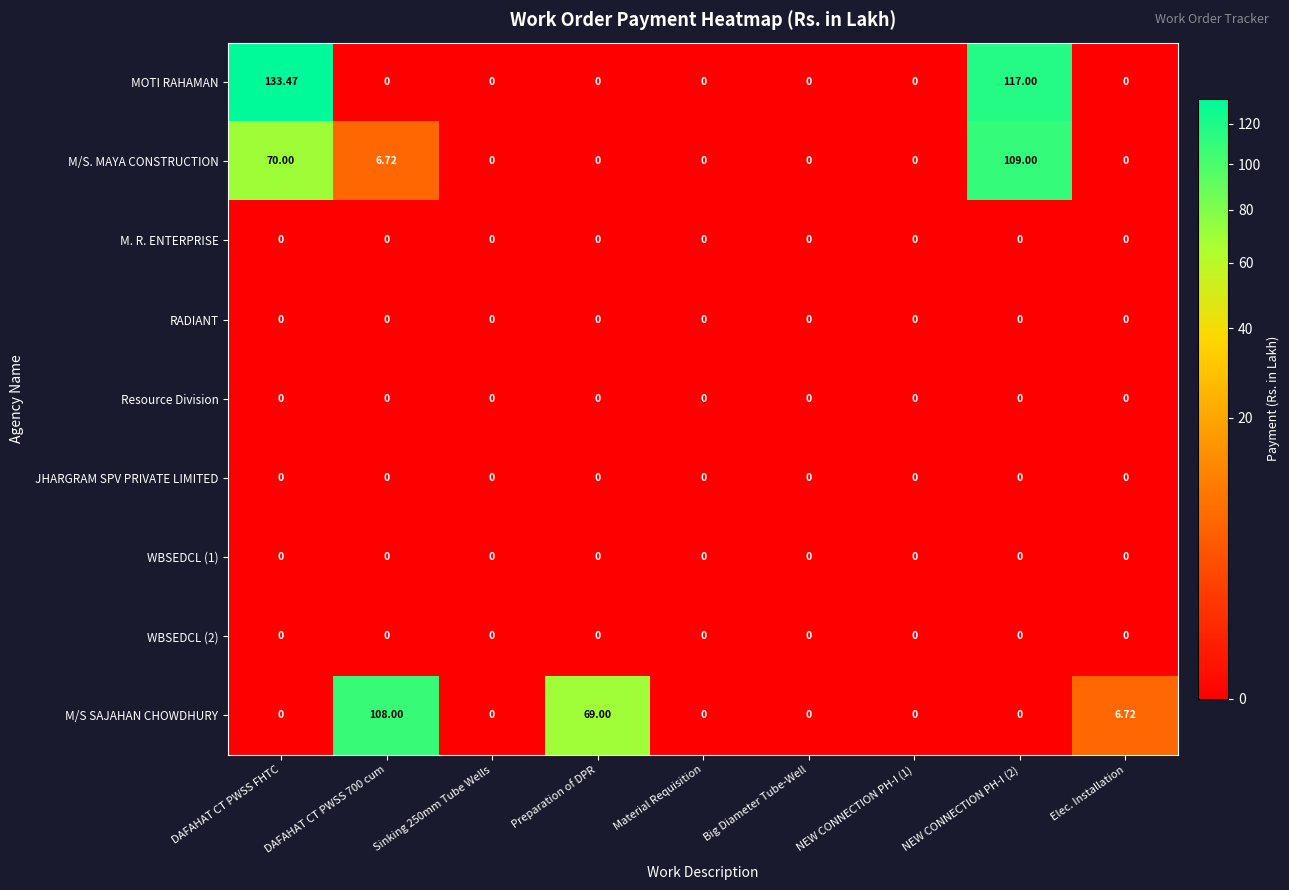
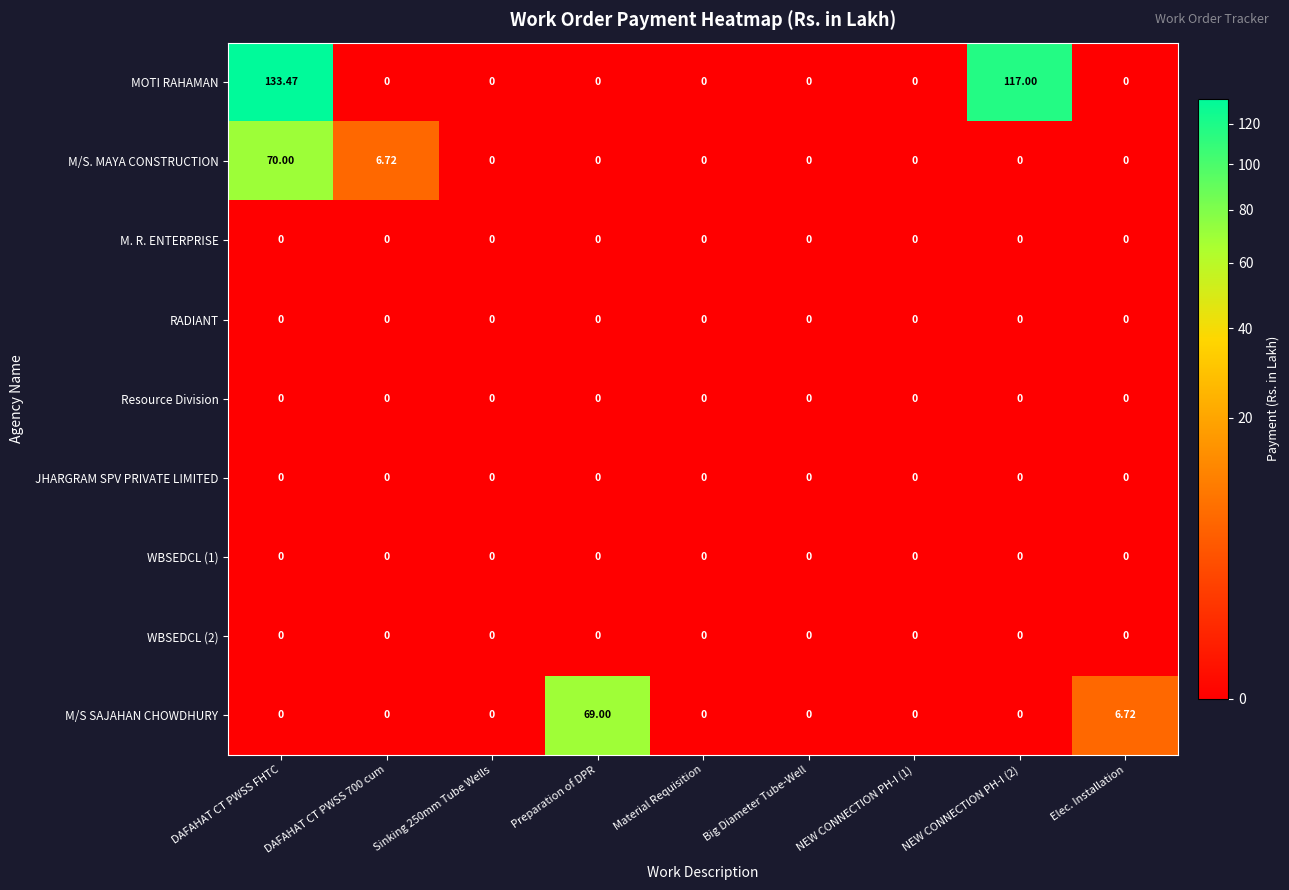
  {
    "MOTI RAHAMAN": {
      "DAFAHAT CT PWSS FHTC": 133.47,
      "DAFAHAT CT PWSS 700 cum": 0,
      "Sinking 250mm Tube Wells": 0,
      "Preparation of DPR": 0,
      "Material Requisition": 0,
      "Big Diameter Tube-Well": 0,
      "NEW CONNECTION PH-I (1)": 0,
      "NEW CONNECTION PH-I (2)": 117.00,
      "Elec. Installation": 0
    },
    "M/S. MAYA CONSTRUCTION": {
      "DAFAHAT CT PWSS FHTC": 70.00,
      "DAFAHAT CT PWSS 700 cum": 6.72,
      "Sinking 250mm Tube Wells": 0,
      "Preparation of DPR": 0,
      "Material Requisition": 0,
      "Big Diameter Tube-Well": 0,
      "NEW CONNECTION PH-I (1)": 0,
-     "NEW CONNECTION PH-I (2)": 109.00,
+     "NEW CONNECTION PH-I (2)": 0,
      "Elec. Installation": 0
    },
    "M. R. ENTERPRISE": {
      "DAFAHAT CT PWSS FHTC": 0,
      "DAFAHAT CT PWSS 700 cum": 0,
      "Sinking 250mm Tube Wells": 0,
      "Preparation of DPR": 0,
      "Material Requisition": 0,
      "Big Diameter Tube-Well": 0,
      "NEW CONNECTION PH-I (1)": 0,
      "NEW CONNECTION PH-I (2)": 0,
      "Elec. Installation": 0
    },
    "RADIANT": {
      "DAFAHAT CT PWSS FHTC": 0,
      "DAFAHAT CT PWSS 700 cum": 0,
      "Sinking 250mm Tube Wells": 0,
      "Preparation of DPR": 0,
      "Material Requisition": 0,
      "Big Diameter Tube-Well": 0,
      "NEW CONNECTION PH-I (1)": 0,
      "NEW CONNECTION PH-I (2)": 0,
      "Elec. Installation": 0
    },
    "Resource Division": {
      "DAFAHAT CT PWSS FHTC": 0,
      "DAFAHAT CT PWSS 700 cum": 0,
      "Sinking 250mm Tube Wells": 0,
      "Preparation of DPR": 0,
      "Material Requisition": 0,
      "Big Diameter Tube-Well": 0,
      "NEW CONNECTION PH-I (1)": 0,
      "NEW CONNECTION PH-I (2)": 0,
      "Elec. Installation": 0
    },
    "JHARGRAM SPV PRIVATE LIMITED": {
      "DAFAHAT CT PWSS FHTC": 0,
      "DAFAHAT CT PWSS 700 cum": 0,
      "Sinking 250mm Tube Wells": 0,
      "Preparation of DPR": 0,
      "Material Requisition": 0,
      "Big Diameter Tube-Well": 0,
      "NEW CONNECTION PH-I (1)": 0,
      "NEW CONNECTION PH-I (2)": 0,
      "Elec. Installation": 0
    },
    "WBSEDCL (1)": {
      "DAFAHAT CT PWSS FHTC": 0,
      "DAFAHAT CT PWSS 700 cum": 0,
      "Sinking 250mm Tube Wells": 0,
      "Preparation of DPR": 0,
      "Material Requisition": 0,
      "Big Diameter Tube-Well": 0,
      "NEW CONNECTION PH-I (1)": 0,
      "NEW CONNECTION PH-I (2)": 0,
      "Elec. Installation": 0
    },
    "WBSEDCL (2)": {
      "DAFAHAT CT PWSS FHTC": 0,
      "DAFAHAT CT PWSS 700 cum": 0,
      "Sinking 250mm Tube Wells": 0,
      "Preparation of DPR": 0,
      "Material Requisition": 0,
      "Big Diameter Tube-Well": 0,
      "NEW CONNECTION PH-I (1)": 0,
      "NEW CONNECTION PH-I (2)": 0,
      "Elec. Installation": 0
    },
    "M/S SAJAHAN CHOWDHURY": {
      "DAFAHAT CT PWSS FHTC": 0,
-     "DAFAHAT CT PWSS 700 cum": 108.00,
+     "DAFAHAT CT PWSS 700 cum": 0,
      "Sinking 250mm Tube Wells": 0,
      "Preparation of DPR": 69.00,
      "Material Requisition": 0,
      "Big Diameter Tube-Well": 0,
      "NEW CONNECTION PH-I (1)": 0,
      "NEW CONNECTION PH-I (2)": 0,
      "Elec. Installation": 6.72
    }
  }
